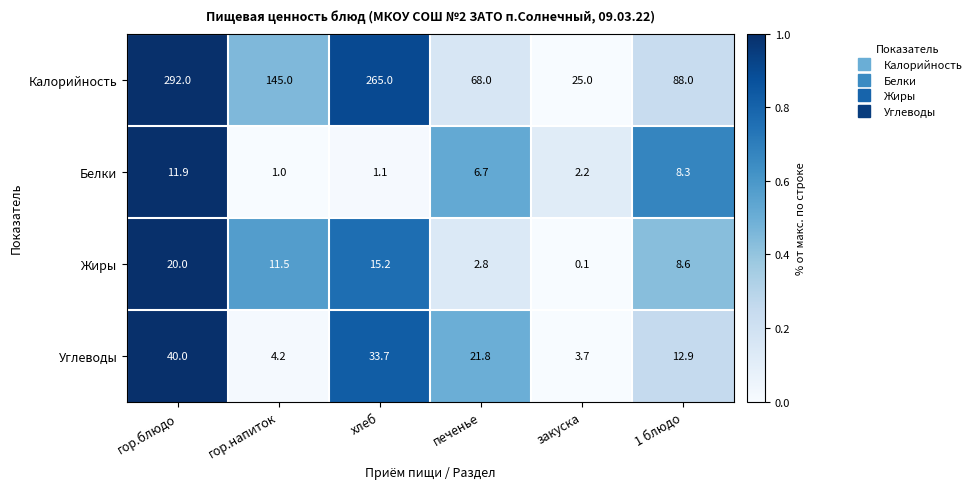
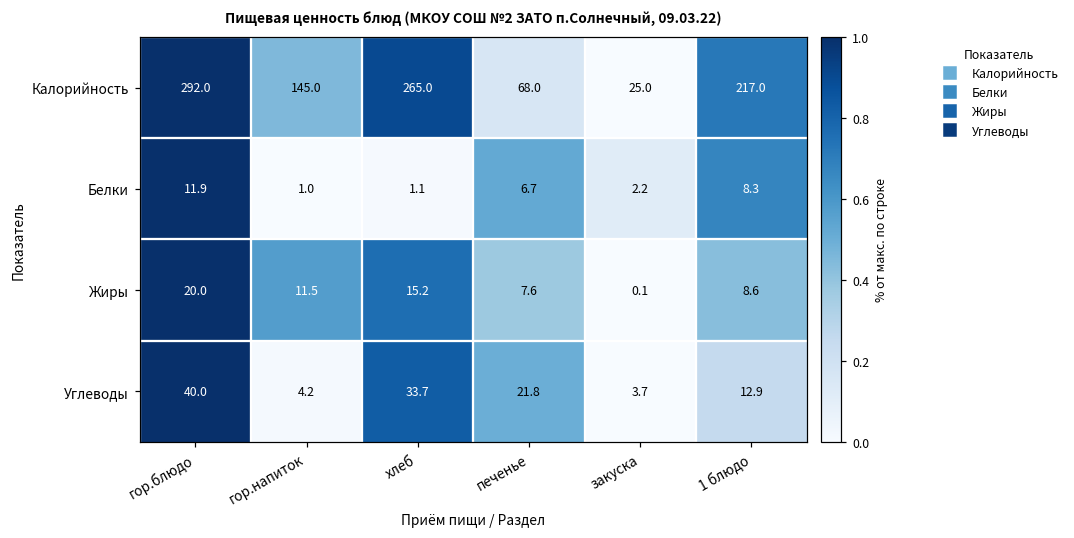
  {
    "Калорийность": {
      "гор.блюдо": 292.0,
      "гор.напиток": 145.0,
      "хлеб": 265.0,
      "печенье": 68.0,
      "закуска": 25.0,
-     "1 блюдо": 88.0
+     "1 блюдо": 217.0
    },
    "Белки": {
      "гор.блюдо": 11.9,
      "гор.напиток": 1.0,
      "хлеб": 1.1,
      "печенье": 6.7,
      "закуска": 2.2,
      "1 блюдо": 8.3
    },
    "Жиры": {
      "гор.блюдо": 20.0,
      "гор.напиток": 11.5,
      "хлеб": 15.2,
-     "печенье": 2.8,
+     "печенье": 7.6,
      "закуска": 0.1,
      "1 блюдо": 8.6
    },
    "Углеводы": {
      "гор.блюдо": 40.0,
      "гор.напиток": 4.2,
      "хлеб": 33.7,
      "печенье": 21.8,
      "закуска": 3.7,
      "1 блюдо": 12.9
    }
  }
